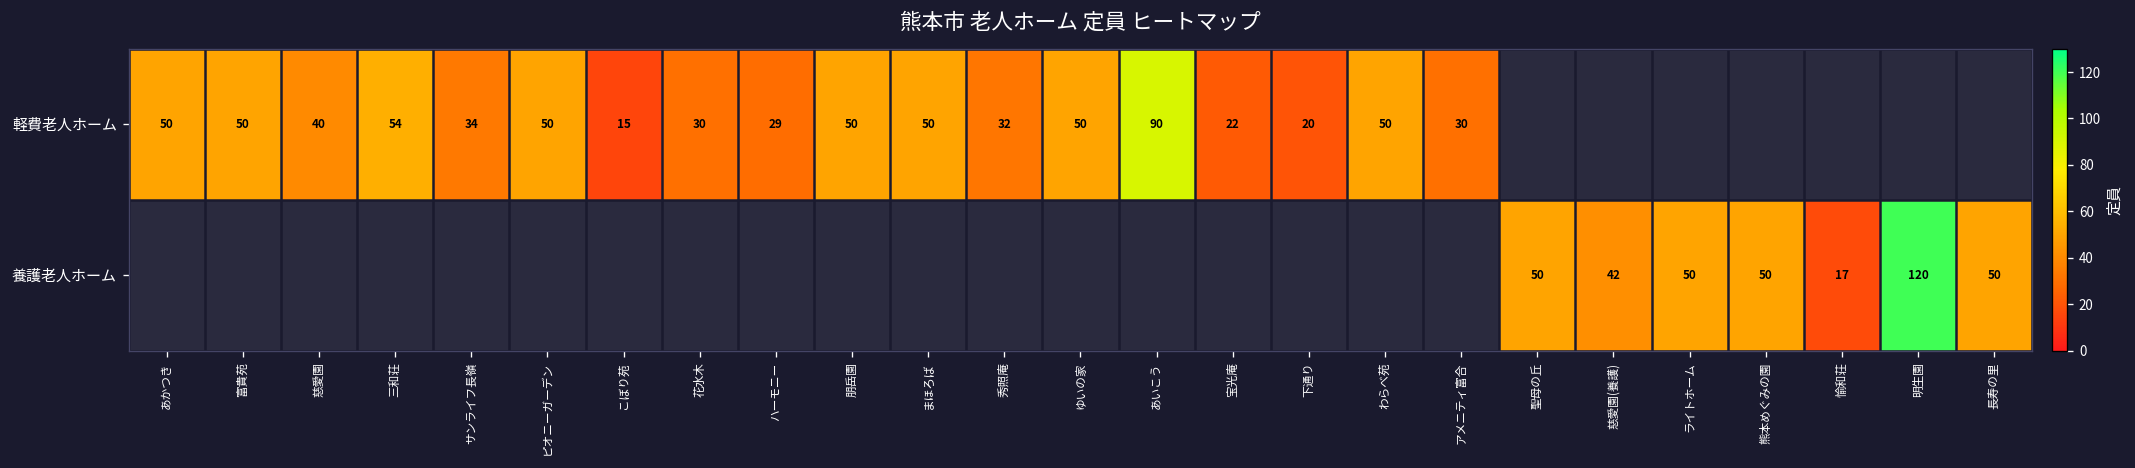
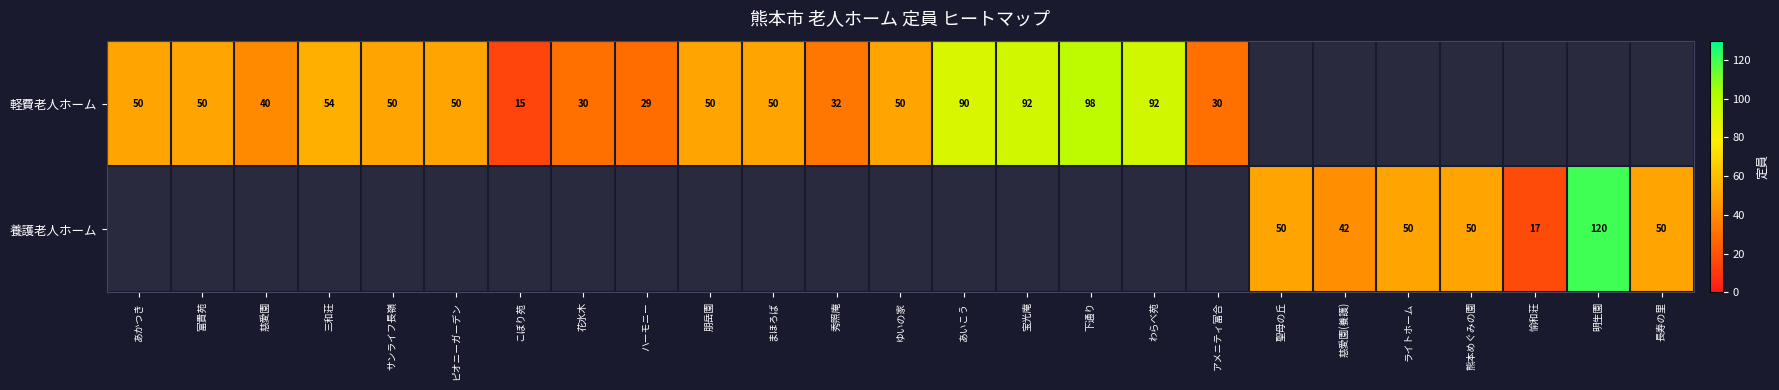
  {
    "軽費老人ホーム": {
      "あかつき": 50,
      "富貴苑": 50,
      "慈愛園": 40,
      "三和荘": 54,
-     "サンライフ長嶺": 34,
+     "サンライフ長嶺": 50,
      "ピオニーガーデン": 50,
      "こぼり苑": 15,
      "花水木": 30,
      "ハーモニー": 29,
      "朋岳園": 50,
      "まほろば": 50,
      "秀照庵": 32,
      "ゆいの家": 50,
      "あいこう": 90,
-     "宝光庵": 22,
-     "下通り": 20,
-     "わらべ苑": 50,
+     "宝光庵": 92,
+     "下通り": 98,
+     "わらべ苑": 92,
      "アメニティ富合": 30
    },
    "養護老人ホーム": {
      "聖母の丘": 50,
      "慈愛園(養護)": 42,
      "ライトホーム": 50,
      "熊本めぐみの園": 50,
      "愉和荘": 17,
      "明生園": 120,
      "長寿の里": 50
    }
  }
